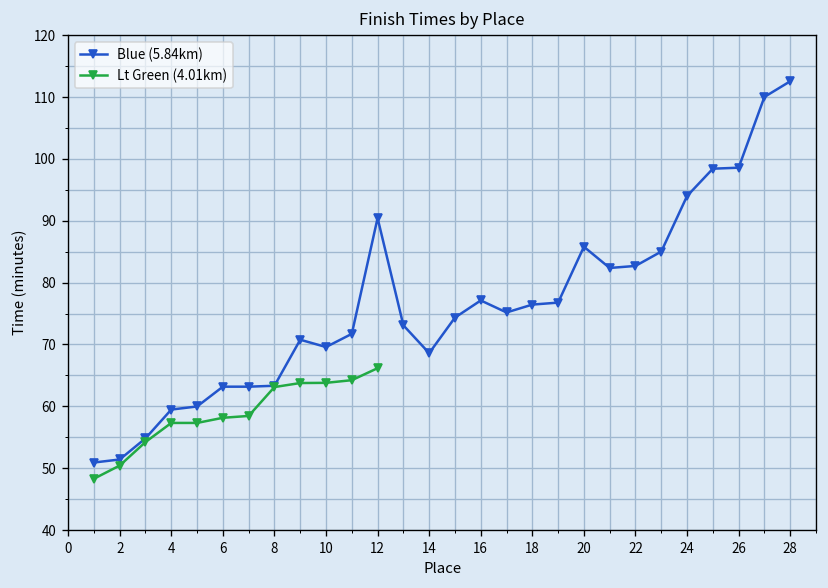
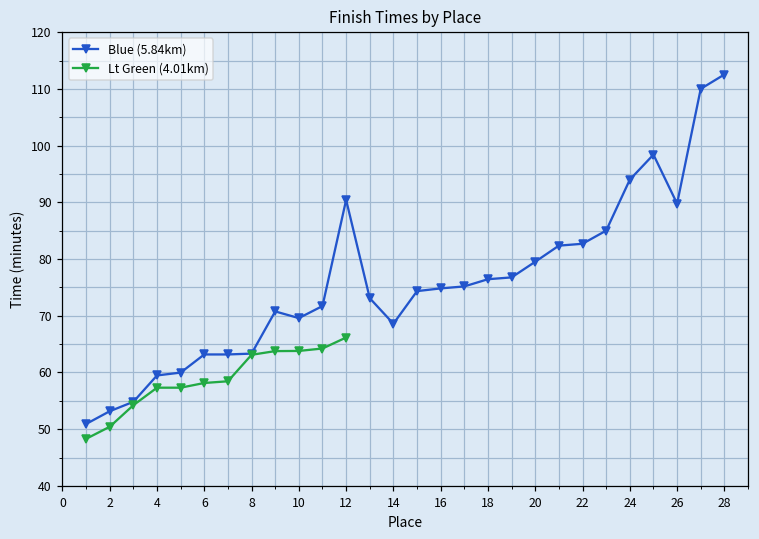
  {
    "Blue (5.84km)": {
-     "2": 51,
+     "2": 53,
      "4": 59,
      "6": 63,
      "10": 70,
      "12": 90,
      "14": 69,
-     "16": 77,
+     "16": 75,
      "18": 76,
-     "20": 86,
+     "20": 80,
      "22": 83,
      "24": 94,
-     "26": 99,
+     "26": 90,
      "28": 113
    },
    "Lt Green (4.01km)": {
      "2": 50,
      "4": 57,
      "6": 58,
      "10": 64,
      "12": 66
    }
  }
